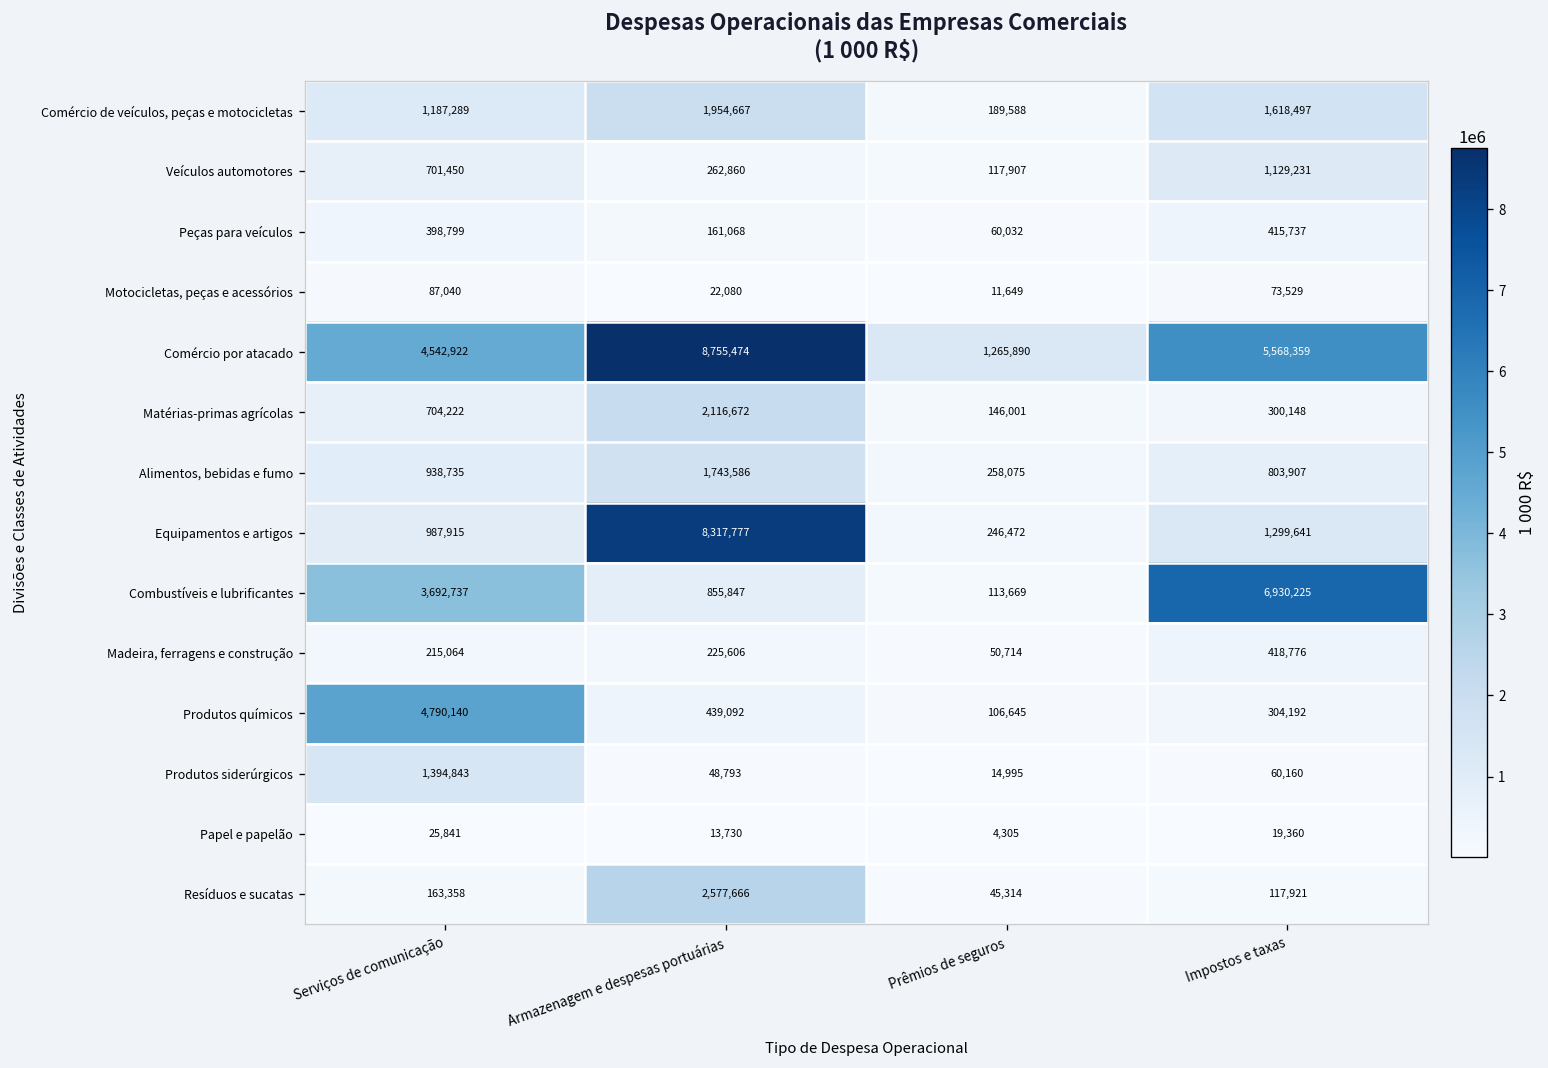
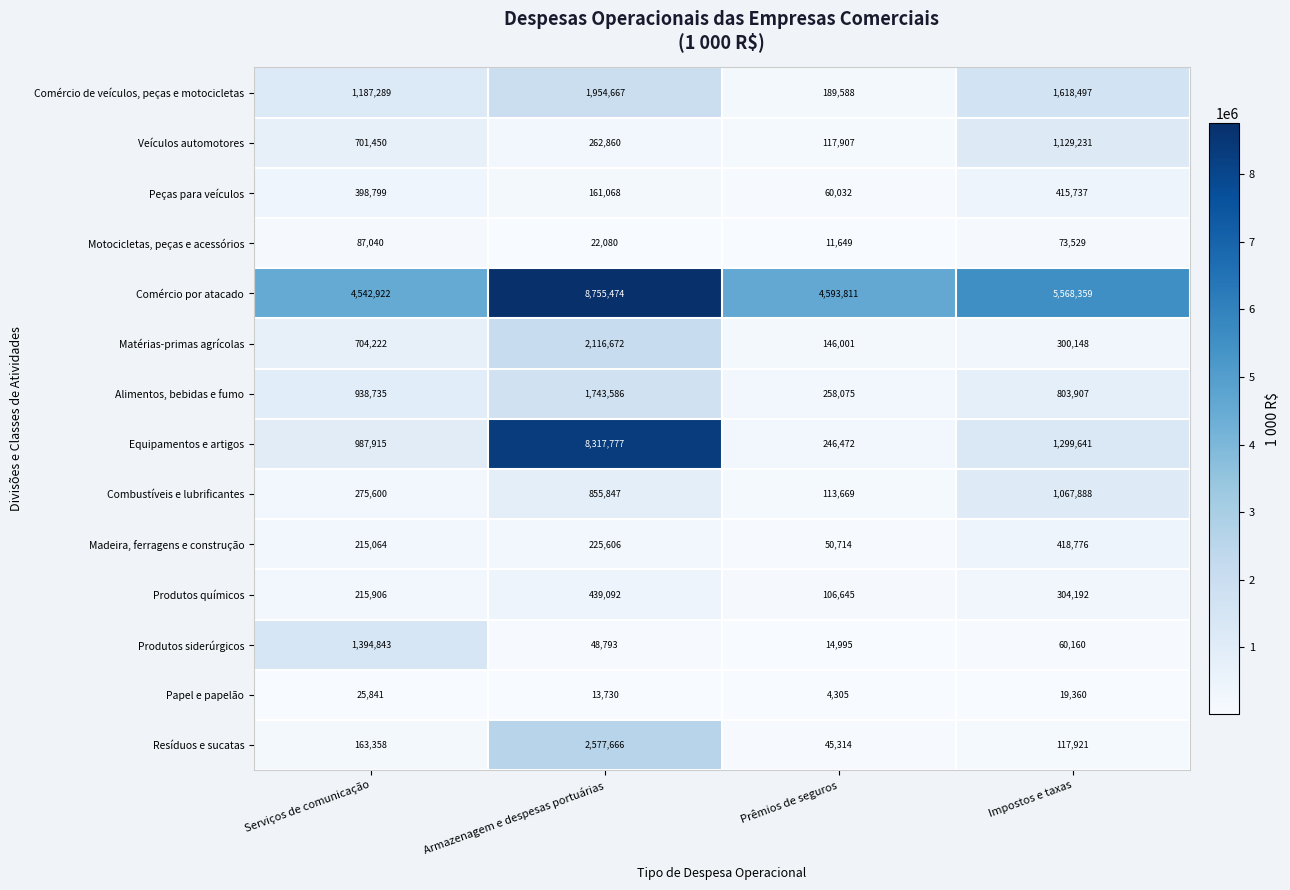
  {
    "Comércio de veículos, peças e motocicletas": {
      "Serviços de comunicação": "1,187,289",
      "Armazenagem e despesas portuárias": "1,954,667",
      "Prêmios de seguros": "189,588",
      "Impostos e taxas": "1,618,497"
    },
    "Veículos automotores": {
      "Serviços de comunicação": "701,450",
      "Armazenagem e despesas portuárias": "262,860",
      "Prêmios de seguros": "117,907",
      "Impostos e taxas": "1,129,231"
    },
    "Peças para veículos": {
      "Serviços de comunicação": "398,799",
      "Armazenagem e despesas portuárias": "161,068",
      "Prêmios de seguros": "60,032",
      "Impostos e taxas": "415,737"
    },
    "Motocicletas, peças e acessórios": {
      "Serviços de comunicação": "87,040",
      "Armazenagem e despesas portuárias": "22,080",
      "Prêmios de seguros": "11,649",
      "Impostos e taxas": "73,529"
    },
    "Comércio por atacado": {
      "Serviços de comunicação": "4,542,922",
      "Armazenagem e despesas portuárias": "8,755,474",
-     "Prêmios de seguros": "1,265,890",
+     "Prêmios de seguros": "4,593,811",
      "Impostos e taxas": "5,568,359"
    },
    "Matérias-primas agrícolas": {
      "Serviços de comunicação": "704,222",
      "Armazenagem e despesas portuárias": "2,116,672",
      "Prêmios de seguros": "146,001",
      "Impostos e taxas": "300,148"
    },
    "Alimentos, bebidas e fumo": {
      "Serviços de comunicação": "938,735",
      "Armazenagem e despesas portuárias": "1,743,586",
      "Prêmios de seguros": "258,075",
      "Impostos e taxas": "803,907"
    },
    "Equipamentos e artigos": {
      "Serviços de comunicação": "987,915",
      "Armazenagem e despesas portuárias": "8,317,777",
      "Prêmios de seguros": "246,472",
      "Impostos e taxas": "1,299,641"
    },
    "Combustíveis e lubrificantes": {
-     "Serviços de comunicação": "3,692,737",
+     "Serviços de comunicação": "275,600",
      "Armazenagem e despesas portuárias": "855,847",
      "Prêmios de seguros": "113,669",
-     "Impostos e taxas": "6,930,225"
+     "Impostos e taxas": "1,067,888"
    },
    "Madeira, ferragens e construção": {
      "Serviços de comunicação": "215,064",
      "Armazenagem e despesas portuárias": "225,606",
      "Prêmios de seguros": "50,714",
      "Impostos e taxas": "418,776"
    },
    "Produtos químicos": {
-     "Serviços de comunicação": "4,790,140",
+     "Serviços de comunicação": "215,906",
      "Armazenagem e despesas portuárias": "439,092",
      "Prêmios de seguros": "106,645",
      "Impostos e taxas": "304,192"
    },
    "Produtos siderúrgicos": {
      "Serviços de comunicação": "1,394,843",
      "Armazenagem e despesas portuárias": "48,793",
      "Prêmios de seguros": "14,995",
      "Impostos e taxas": "60,160"
    },
    "Papel e papelão": {
      "Serviços de comunicação": "25,841",
      "Armazenagem e despesas portuárias": "13,730",
      "Prêmios de seguros": "4,305",
      "Impostos e taxas": "19,360"
    },
    "Resíduos e sucatas": {
      "Serviços de comunicação": "163,358",
      "Armazenagem e despesas portuárias": "2,577,666",
      "Prêmios de seguros": "45,314",
      "Impostos e taxas": "117,921"
    }
  }
